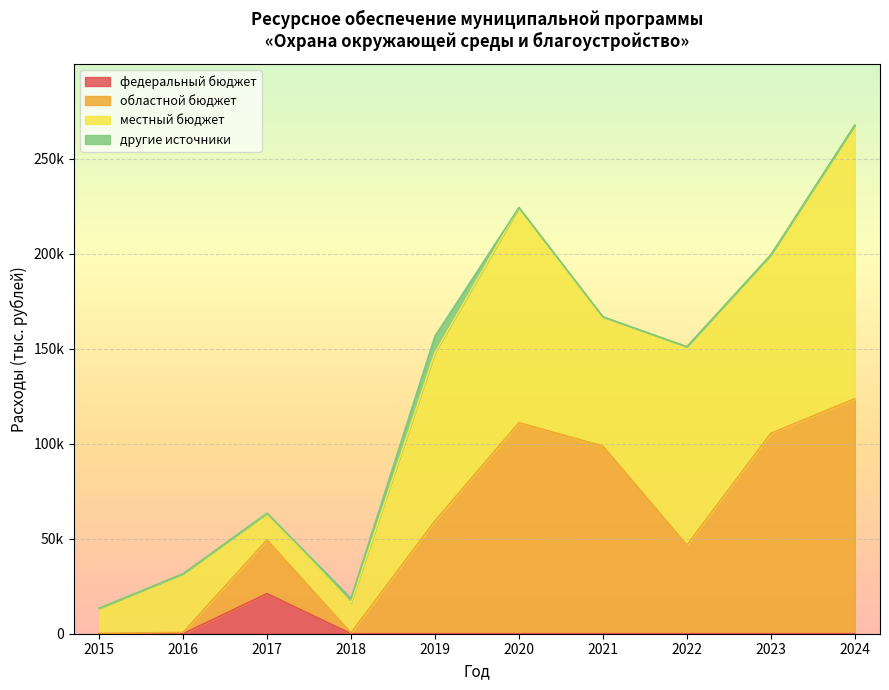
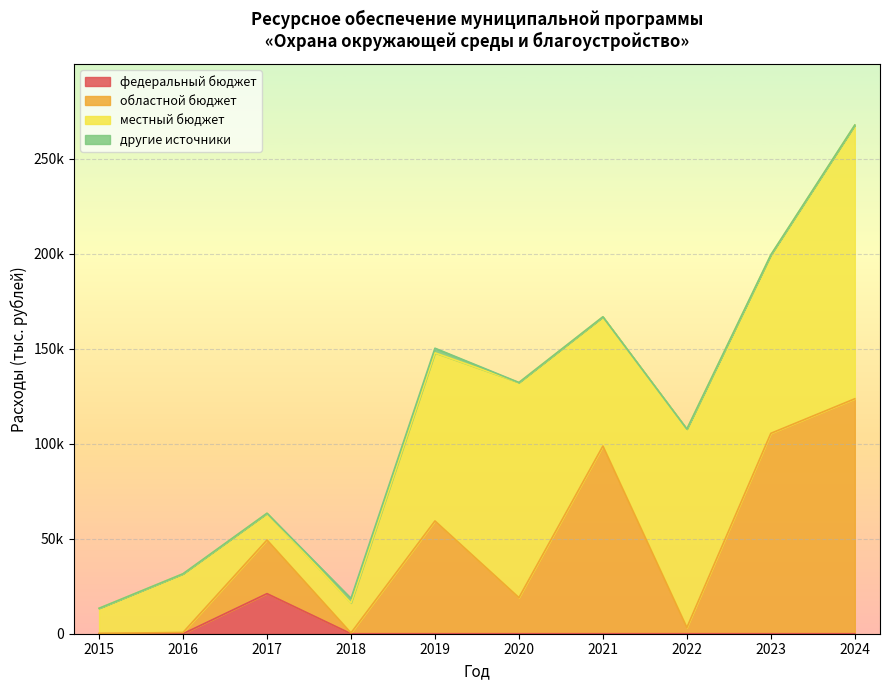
  {
    "федеральный бюджет": {
      "2017": 21000,
      "2019": 0,
      "2020": 0,
      "2021": 0,
      "2022": 0,
      "2023": 0,
      "2024": 0
    },
    "областной бюджет": {
      "2017": 28000,
      "2019": 59000,
-     "2020": 111000,
+     "2020": 19000,
      "2021": 99000,
-     "2022": 47000,
+     "2022": 3000,
      "2023": 105000,
      "2024": 124000
    },
    "местный бюджет": {
      "2018": 16000,
      "2019": 89000
    },
    "другие источники": {
      "2018": 2000,
-     "2019": 9000
+     "2019": 2000
    }
  }
